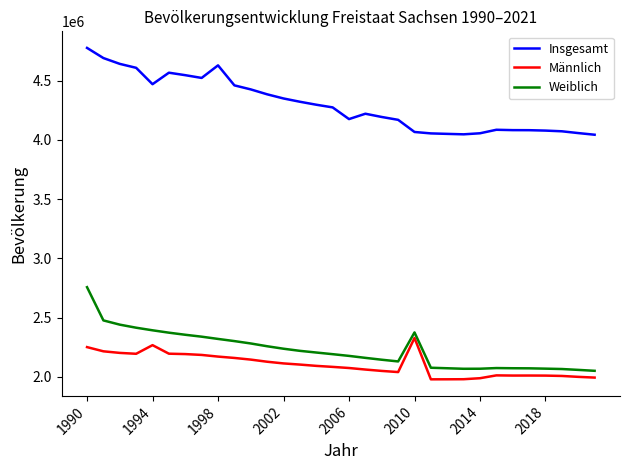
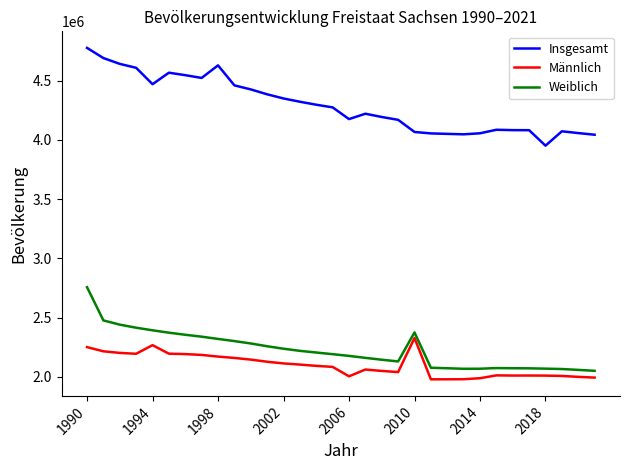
  {
    "Insgesamt": {
      "1990": 4780000,
      "1994": 4470000,
      "1998": 4630000,
      "2002": 4350000,
      "2006": 4180000,
      "2010": 4070000,
      "2014": 4060000,
-     "2018": 4080000
+     "2018": 3950000
    },
    "Männlich": {
      "1990": 2250000,
      "1994": 2270000,
      "1998": 2170000,
      "2002": 2110000,
-     "2006": 2070000,
+     "2006": 2000000,
      "2010": 2330000,
      "2014": 1990000,
      "2018": 2010000
    },
    "Weiblich": {
      "1990": 2760000,
      "1994": 2390000,
      "1998": 2320000,
      "2002": 2240000,
      "2006": 2180000,
      "2010": 2370000,
      "2014": 2070000,
      "2018": 2070000
    }
  }
